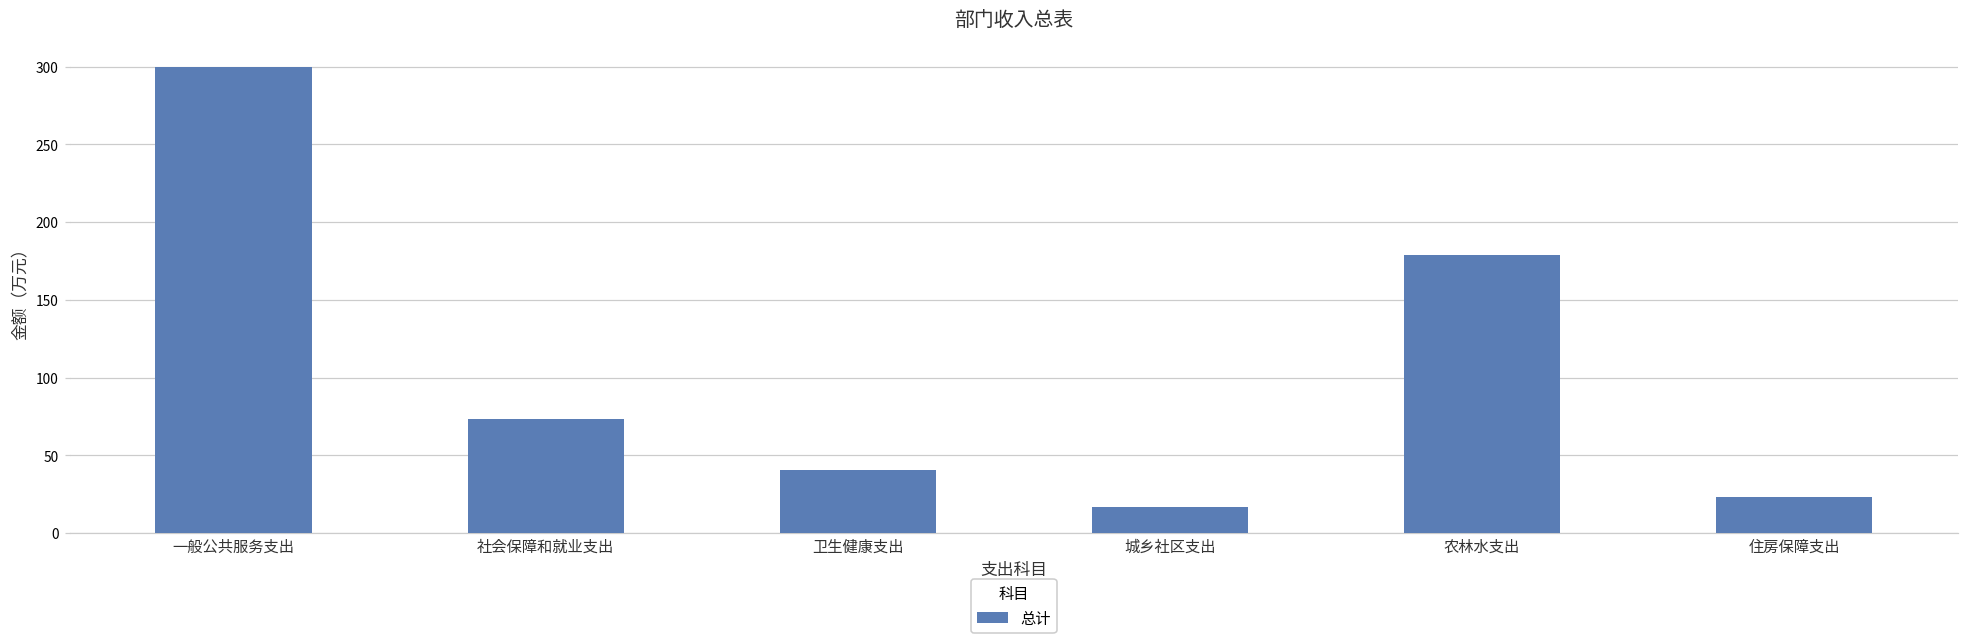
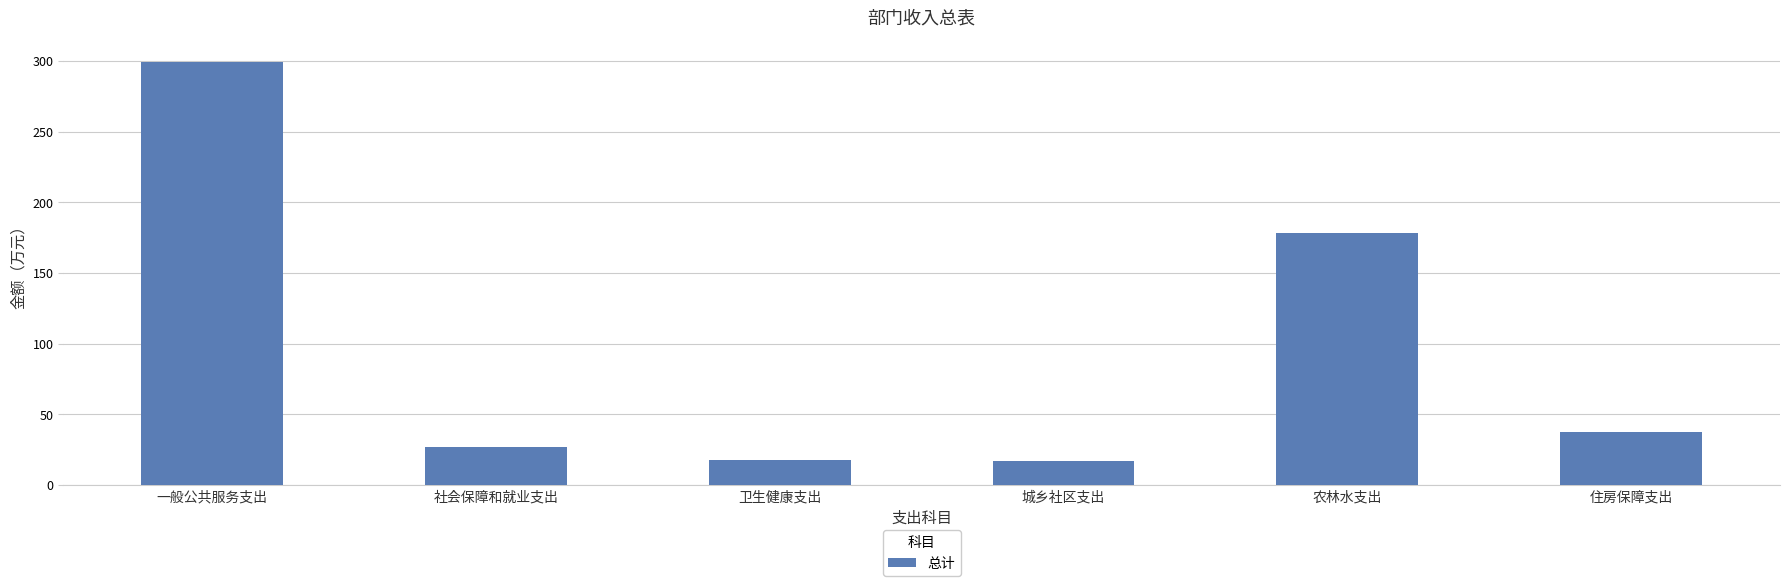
  {
    "一般公共服务支出": 300,
-   "社会保障和就业支出": 74,
-   "卫生健康支出": 40,
+   "社会保障和就业支出": 27,
+   "卫生健康支出": 18,
    "城乡社区支出": 17,
    "农林水支出": 179,
-   "住房保障支出": 23
+   "住房保障支出": 38
  }
